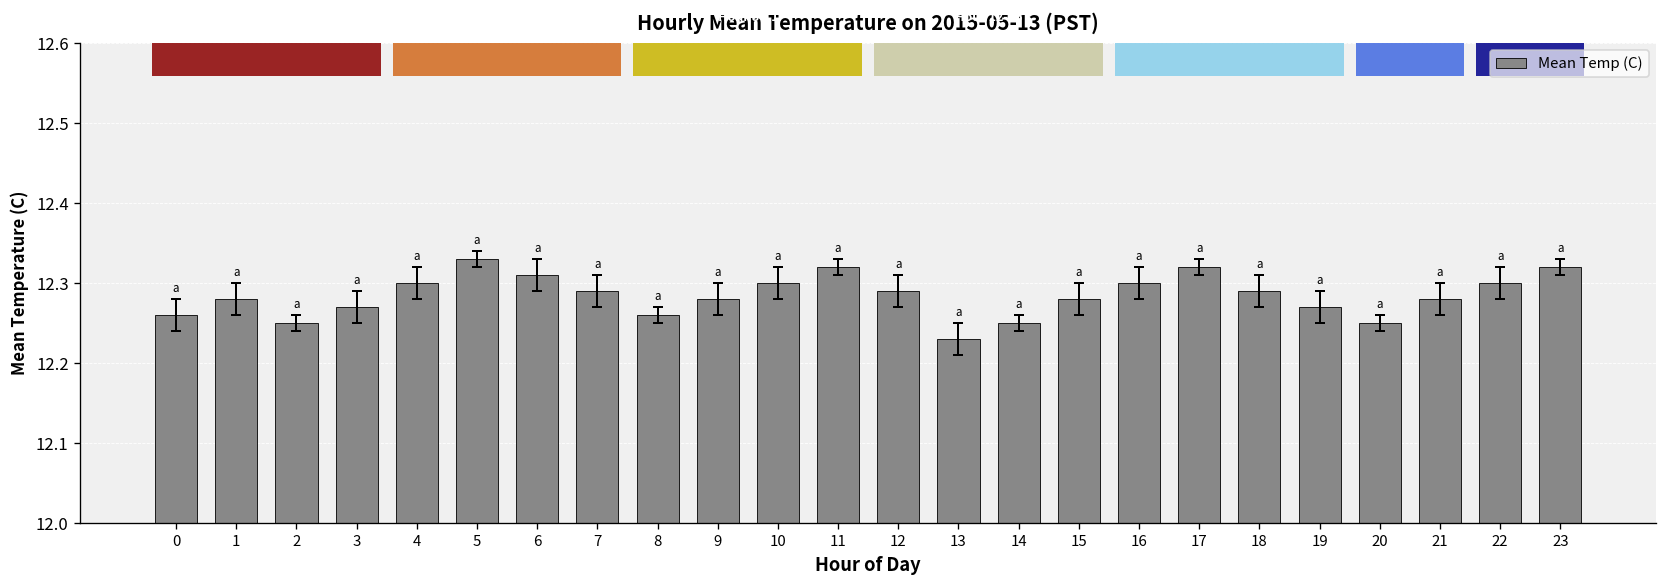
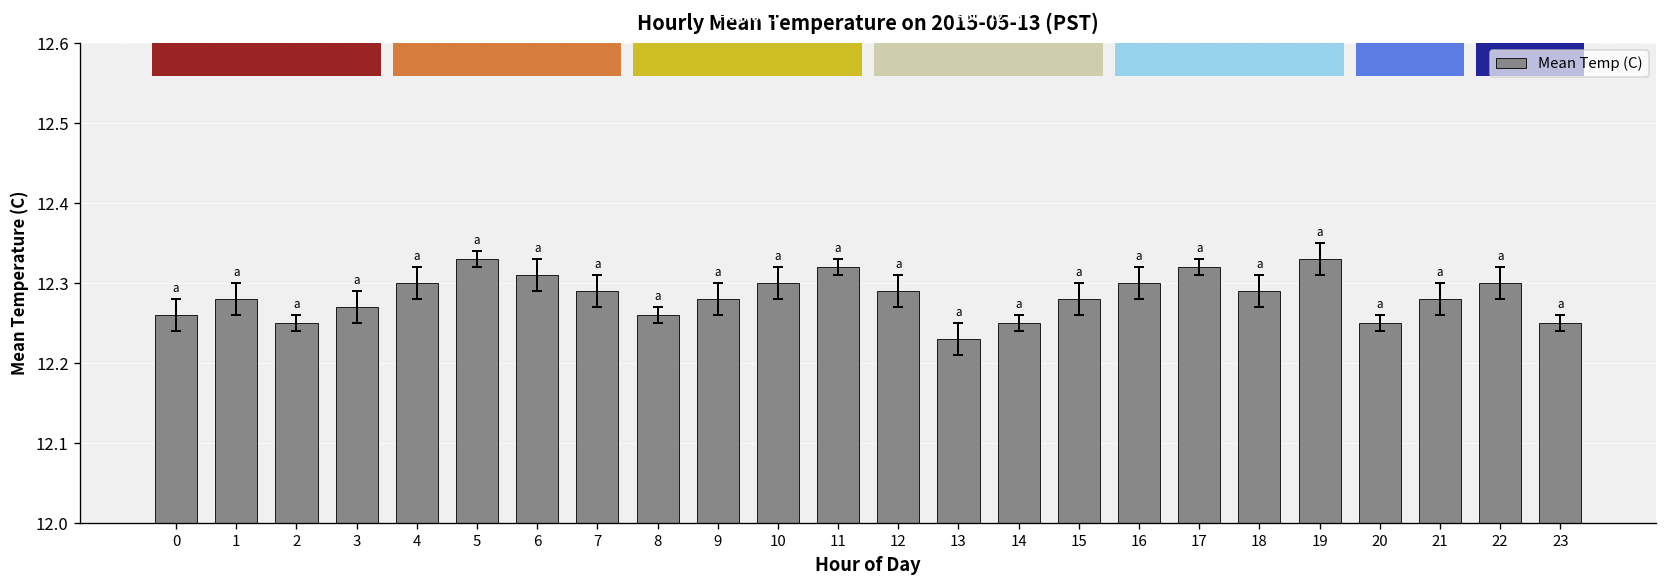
  {
    "Mean Temp (C)": {
      "0": 12.26,
      "1": 12.28,
      "2": 12.25,
      "3": 12.27,
      "4": 12.30,
      "5": 12.33,
      "6": 12.31,
      "7": 12.29,
      "8": 12.26,
      "9": 12.28,
      "10": 12.30,
      "11": 12.32,
      "12": 12.29,
      "13": 12.23,
      "14": 12.25,
      "15": 12.28,
      "16": 12.30,
      "17": 12.32,
      "18": 12.29,
-     "19": 12.27,
+     "19": 12.33,
      "20": 12.25,
      "21": 12.28,
      "22": 12.30,
-     "23": 12.32
+     "23": 12.25
    }
  }
